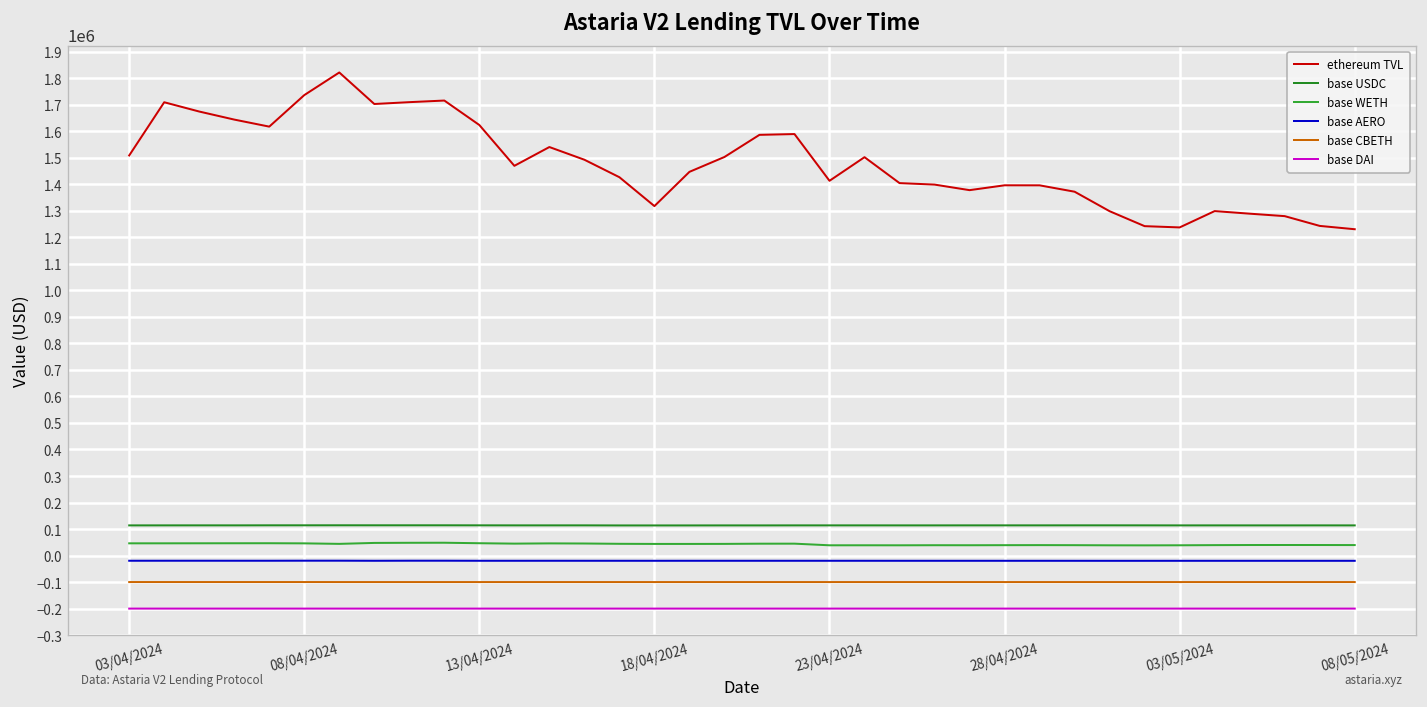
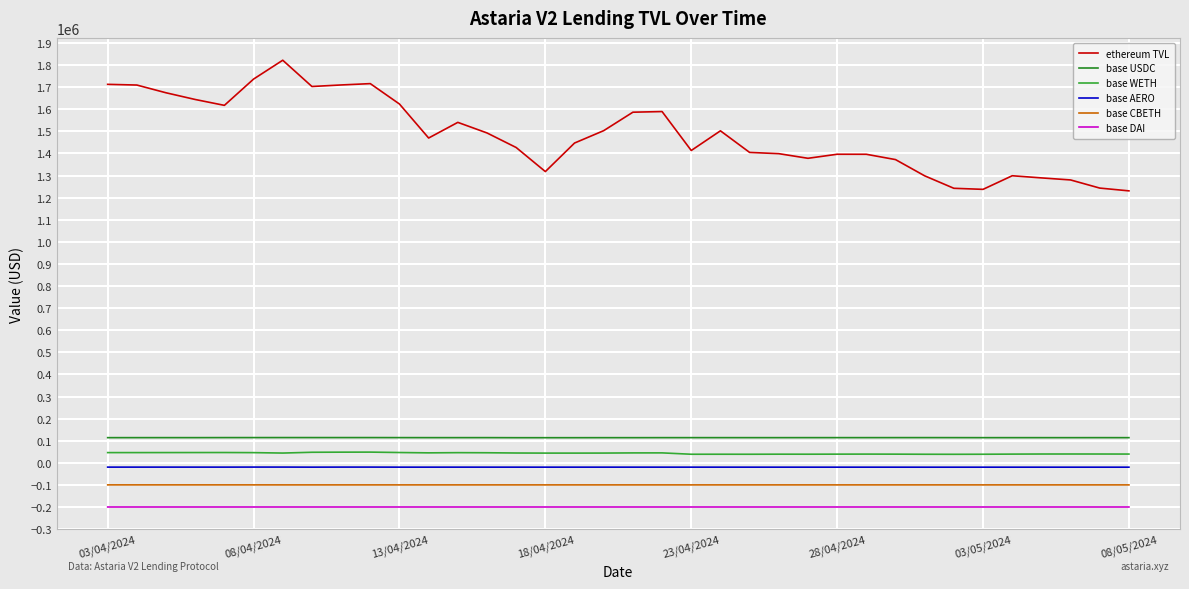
  {
    "ethereum TVL": {
-     "03/04/2024": 1510000,
+     "03/04/2024": 1710000,
      "08/04/2024": 1740000,
      "13/04/2024": 1620000,
      "18/04/2024": 1320000,
      "23/04/2024": 1410000,
      "28/04/2024": 1400000,
      "03/05/2024": 1240000,
      "08/05/2024": 1230000
    },
    "base AERO": {
      "03/04/2024": -20000,
      "08/04/2024": -20000,
      "13/04/2024": -20000,
      "18/04/2024": -20000,
      "23/04/2024": -20000,
      "28/04/2024": -20000,
      "03/05/2024": -20000,
      "08/05/2024": -20000
    },
    "base CBETH": {
      "03/04/2024": -100000,
      "08/04/2024": -100000,
      "13/04/2024": -100000,
      "18/04/2024": -100000,
      "23/04/2024": -100000,
      "28/04/2024": -100000,
      "03/05/2024": -100000,
      "08/05/2024": -100000
    },
    "base DAI": {
      "03/04/2024": -200000,
      "08/04/2024": -200000,
      "13/04/2024": -200000,
      "18/04/2024": -200000,
      "23/04/2024": -200000,
      "28/04/2024": -200000,
      "03/05/2024": -200000,
      "08/05/2024": -200000
    }
  }
